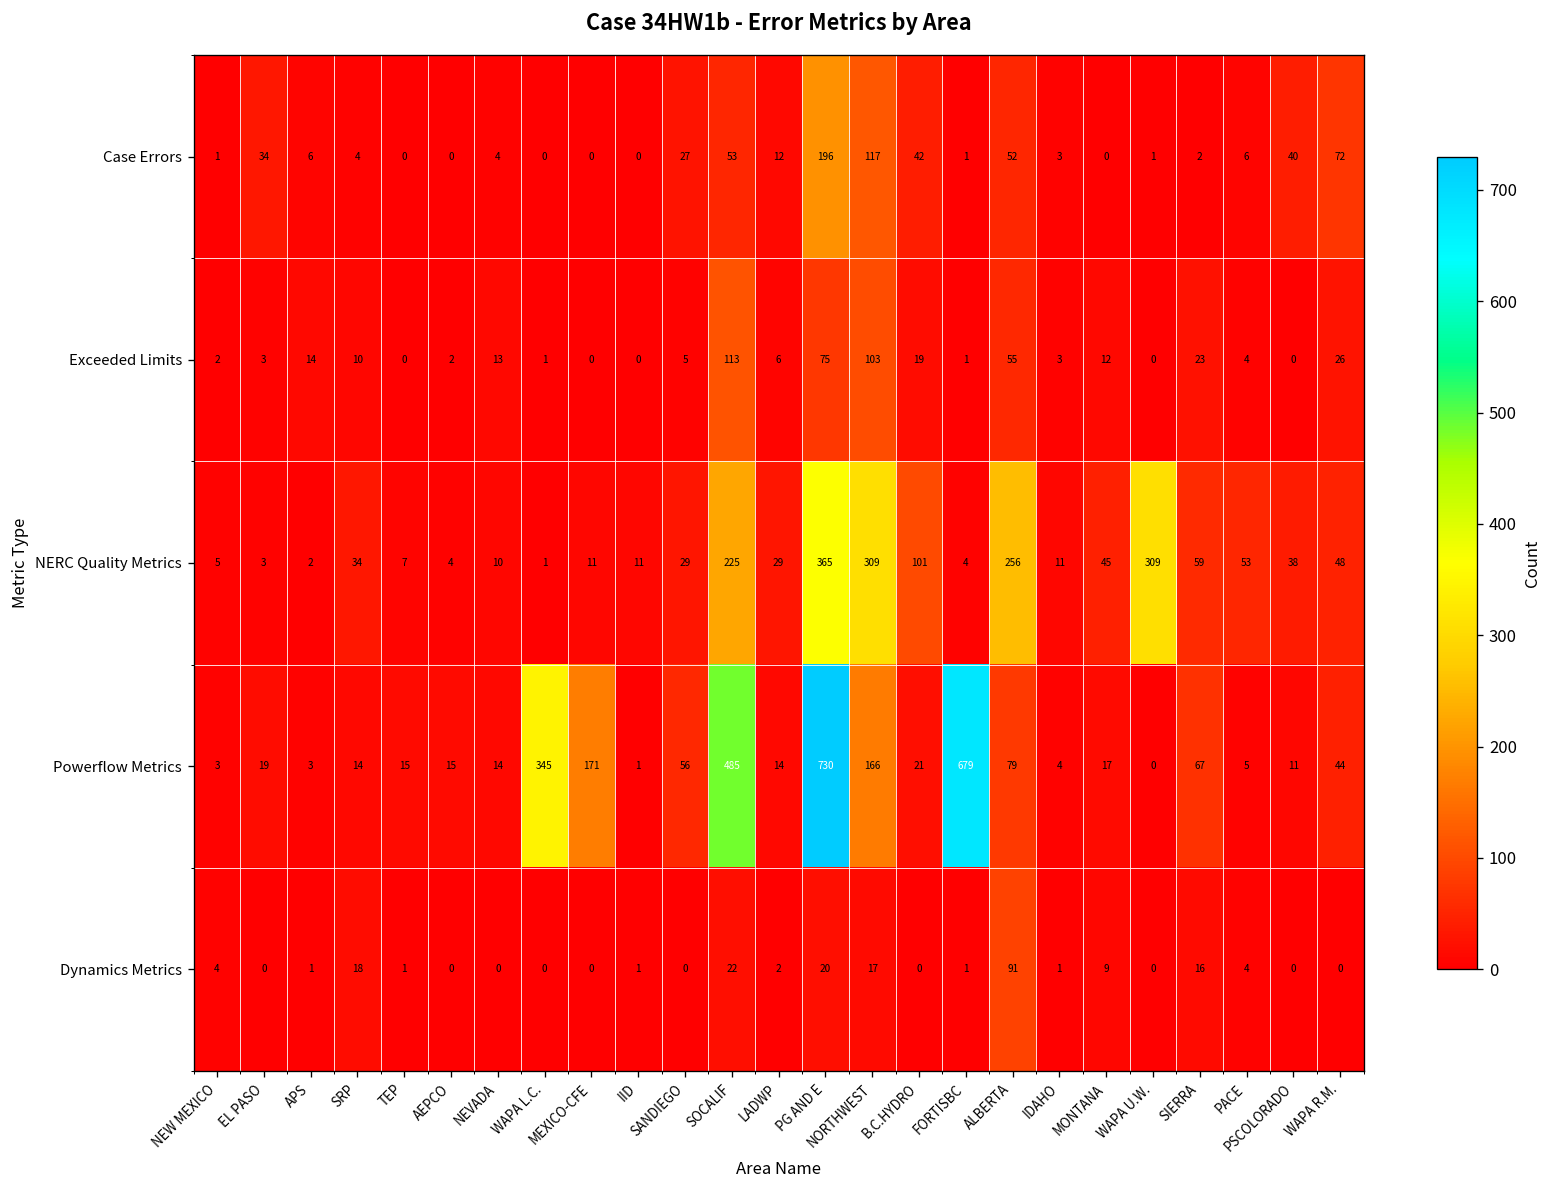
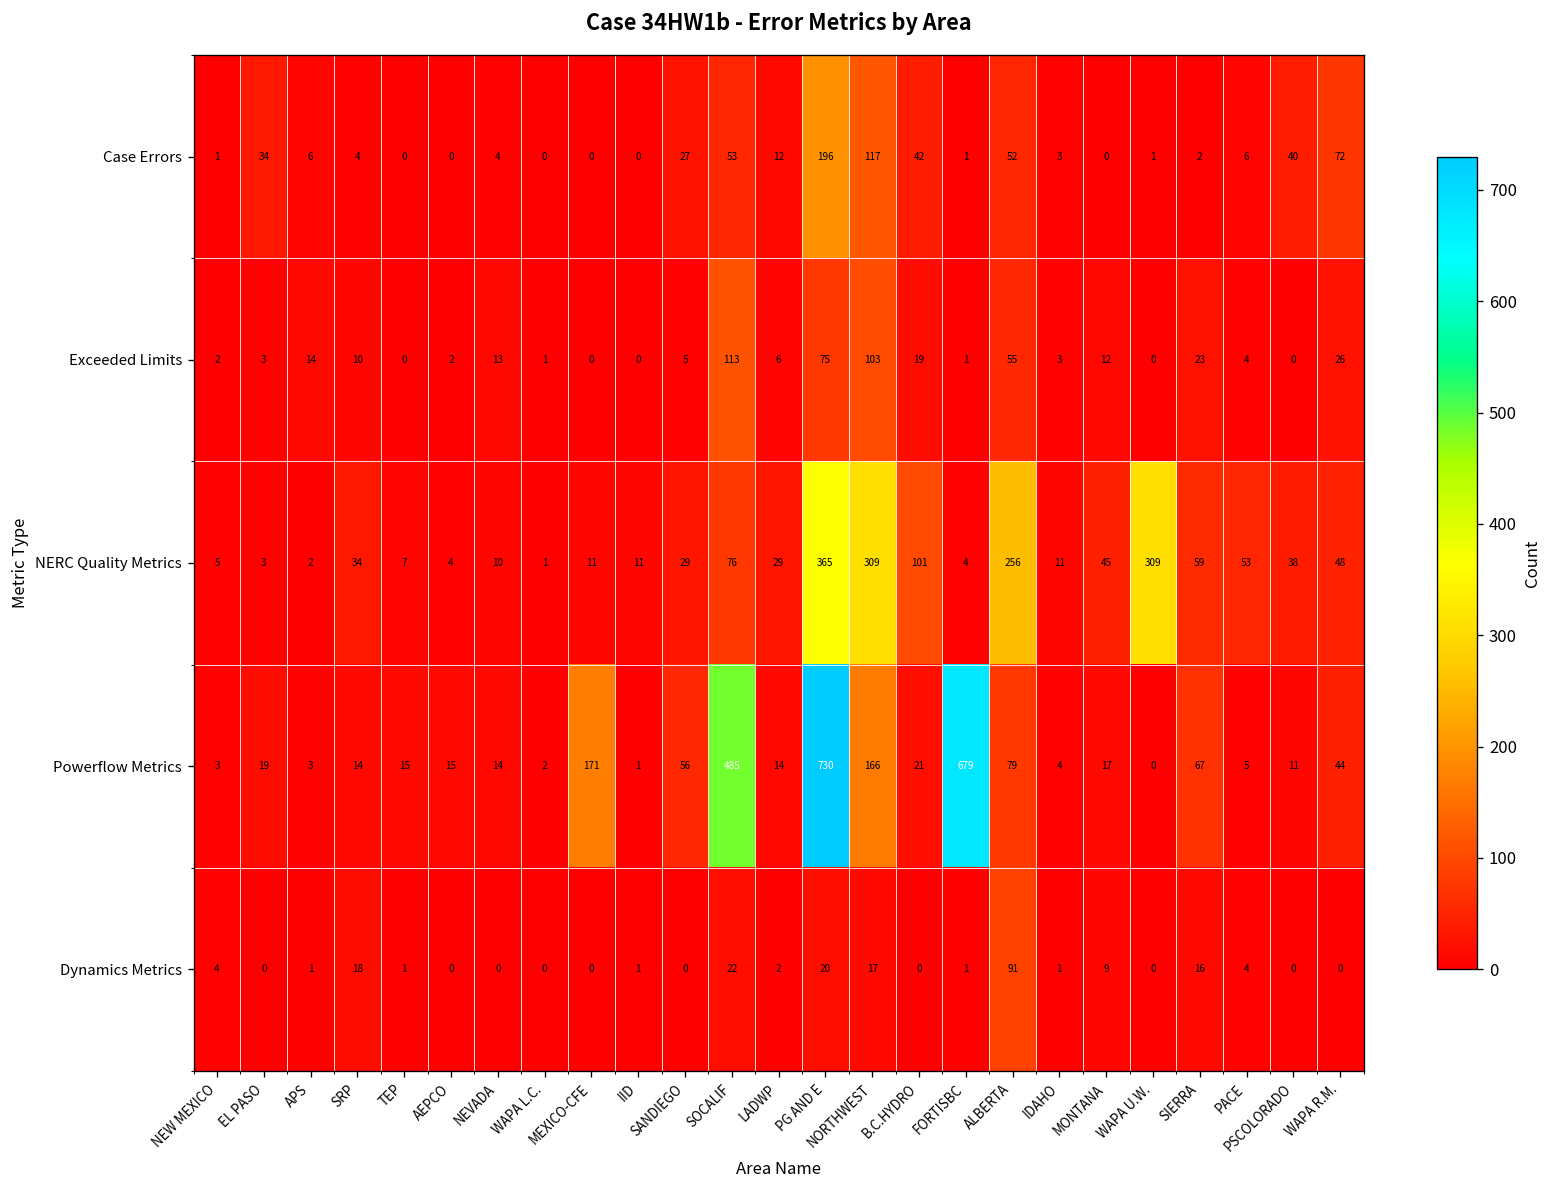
  {
    "Case Errors": {
      "NEW MEXICO": 1,
      "EL PASO": 34,
      "APS": 6,
      "SRP": 4,
      "TEP": 0,
      "AEPCO": 0,
      "NEVADA": 4,
      "WAPA L.C.": 0,
      "MEXICO-CFE": 0,
      "IID": 0,
      "SANDIEGO": 27,
      "SOCALIF": 53,
      "LADWP": 12,
      "PG AND E": 196,
      "NORTHWEST": 117,
      "B.C.HYDRO": 42,
      "FORTISBC": 1,
      "ALBERTA": 52,
      "IDAHO": 3,
      "MONTANA": 0,
      "WAPA U.W.": 1,
      "SIERRA": 2,
      "PACE": 6,
      "PSCOLORADO": 40,
      "WAPA R.M.": 72
    },
    "Exceeded Limits": {
      "NEW MEXICO": 2,
      "EL PASO": 3,
      "APS": 14,
      "SRP": 10,
      "TEP": 0,
      "AEPCO": 2,
      "NEVADA": 13,
      "WAPA L.C.": 1,
      "MEXICO-CFE": 0,
      "IID": 0,
      "SANDIEGO": 5,
      "SOCALIF": 113,
      "LADWP": 6,
      "PG AND E": 75,
      "NORTHWEST": 103,
      "B.C.HYDRO": 19,
      "FORTISBC": 1,
      "ALBERTA": 55,
      "IDAHO": 3,
      "MONTANA": 12,
      "WAPA U.W.": 0,
      "SIERRA": 23,
      "PACE": 4,
      "PSCOLORADO": 0,
      "WAPA R.M.": 26
    },
    "NERC Quality Metrics": {
      "NEW MEXICO": 5,
      "EL PASO": 3,
      "APS": 2,
      "SRP": 34,
      "TEP": 7,
      "AEPCO": 4,
      "NEVADA": 10,
      "WAPA L.C.": 1,
      "MEXICO-CFE": 11,
      "IID": 11,
      "SANDIEGO": 29,
-     "SOCALIF": 225,
+     "SOCALIF": 76,
      "LADWP": 29,
      "PG AND E": 365,
      "NORTHWEST": 309,
      "B.C.HYDRO": 101,
      "FORTISBC": 4,
      "ALBERTA": 256,
      "IDAHO": 11,
      "MONTANA": 45,
      "WAPA U.W.": 309,
      "SIERRA": 59,
      "PACE": 53,
      "PSCOLORADO": 38,
      "WAPA R.M.": 48
    },
    "Powerflow Metrics": {
      "NEW MEXICO": 3,
      "EL PASO": 19,
      "APS": 3,
      "SRP": 14,
      "TEP": 15,
      "AEPCO": 15,
      "NEVADA": 14,
-     "WAPA L.C.": 345,
+     "WAPA L.C.": 2,
      "MEXICO-CFE": 171,
      "IID": 1,
      "SANDIEGO": 56,
      "SOCALIF": 485,
      "LADWP": 14,
      "PG AND E": 730,
      "NORTHWEST": 166,
      "B.C.HYDRO": 21,
      "FORTISBC": 679,
      "ALBERTA": 79,
      "IDAHO": 4,
      "MONTANA": 17,
      "WAPA U.W.": 0,
      "SIERRA": 67,
      "PACE": 5,
      "PSCOLORADO": 11,
      "WAPA R.M.": 44
    },
    "Dynamics Metrics": {
      "NEW MEXICO": 4,
      "EL PASO": 0,
      "APS": 1,
      "SRP": 18,
      "TEP": 1,
      "AEPCO": 0,
      "NEVADA": 0,
      "WAPA L.C.": 0,
      "MEXICO-CFE": 0,
      "IID": 1,
      "SANDIEGO": 0,
      "SOCALIF": 22,
      "LADWP": 2,
      "PG AND E": 20,
      "NORTHWEST": 17,
      "B.C.HYDRO": 0,
      "FORTISBC": 1,
      "ALBERTA": 91,
      "IDAHO": 1,
      "MONTANA": 9,
      "WAPA U.W.": 0,
      "SIERRA": 16,
      "PACE": 4,
      "PSCOLORADO": 0,
      "WAPA R.M.": 0
    }
  }
